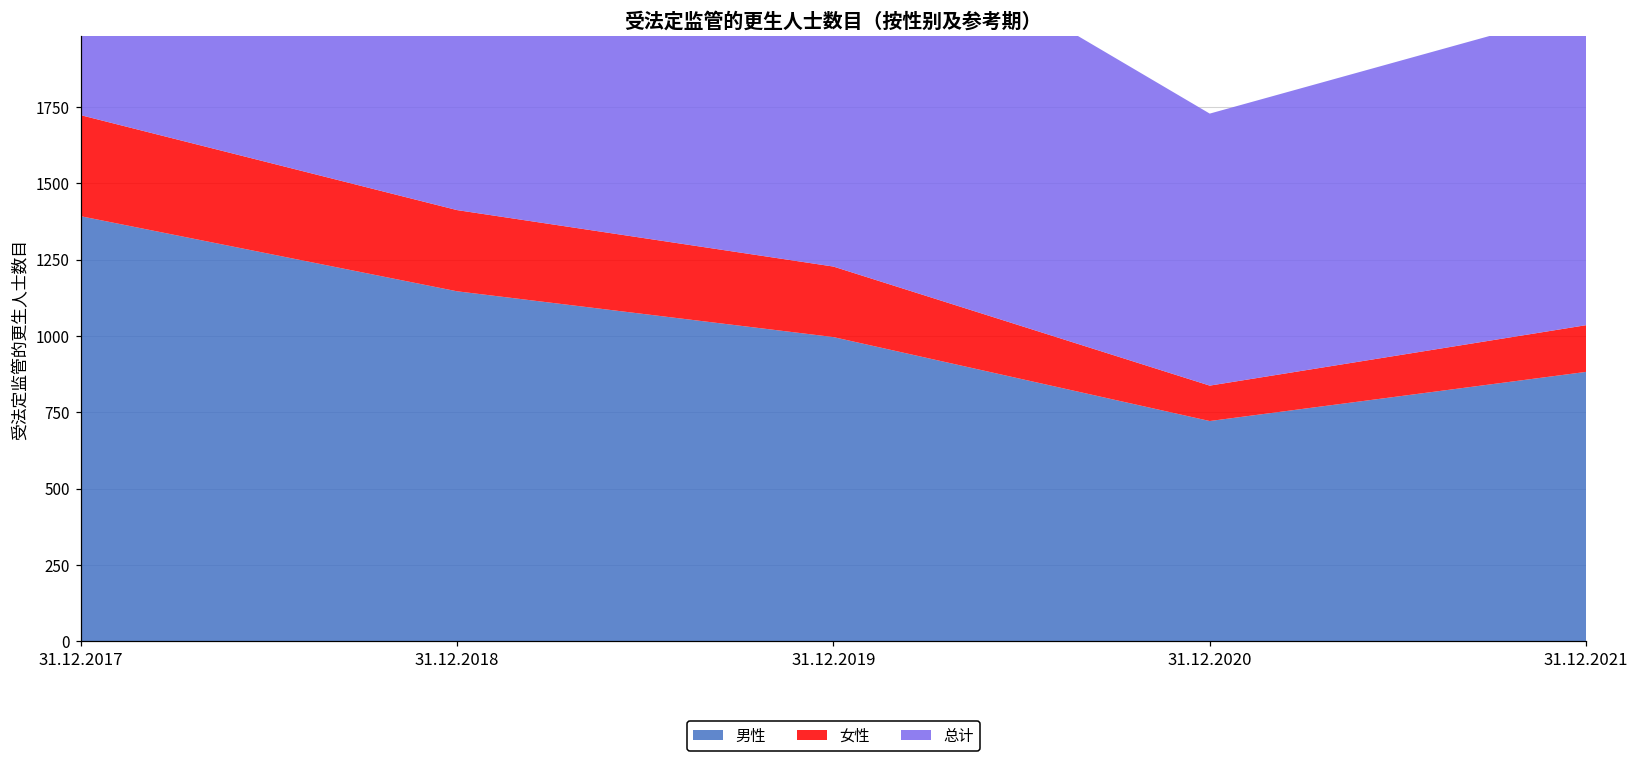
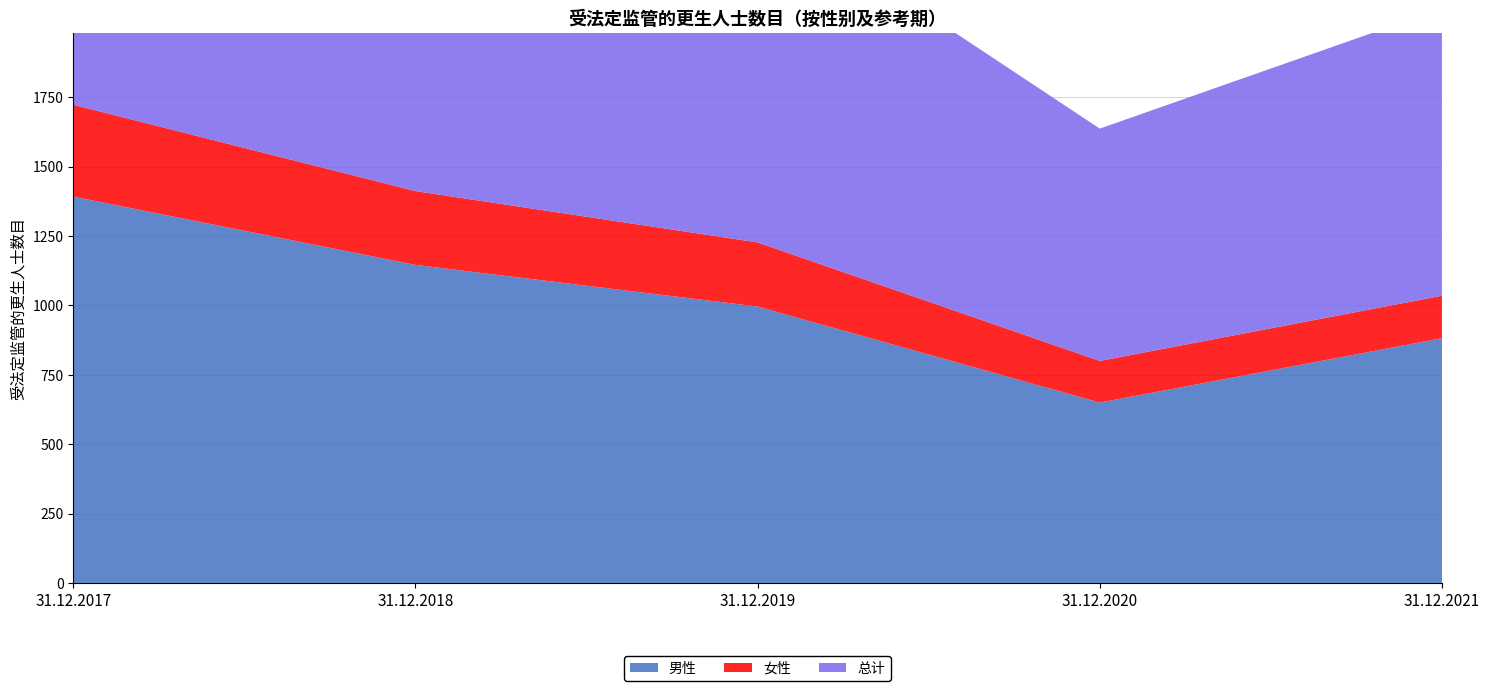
  {
    "男性": {
      "31.12.2017": 1390,
      "31.12.2018": 1150,
      "31.12.2019": 1000,
-     "31.12.2020": 720,
+     "31.12.2020": 650,
      "31.12.2021": 880
    },
    "女性": {
      "31.12.2017": 330,
      "31.12.2018": 270,
      "31.12.2019": 230,
-     "31.12.2020": 120,
+     "31.12.2020": 150,
      "31.12.2021": 150
    },
    "总计": {
-     "31.12.2020": 890
+     "31.12.2020": 840
    }
  }
